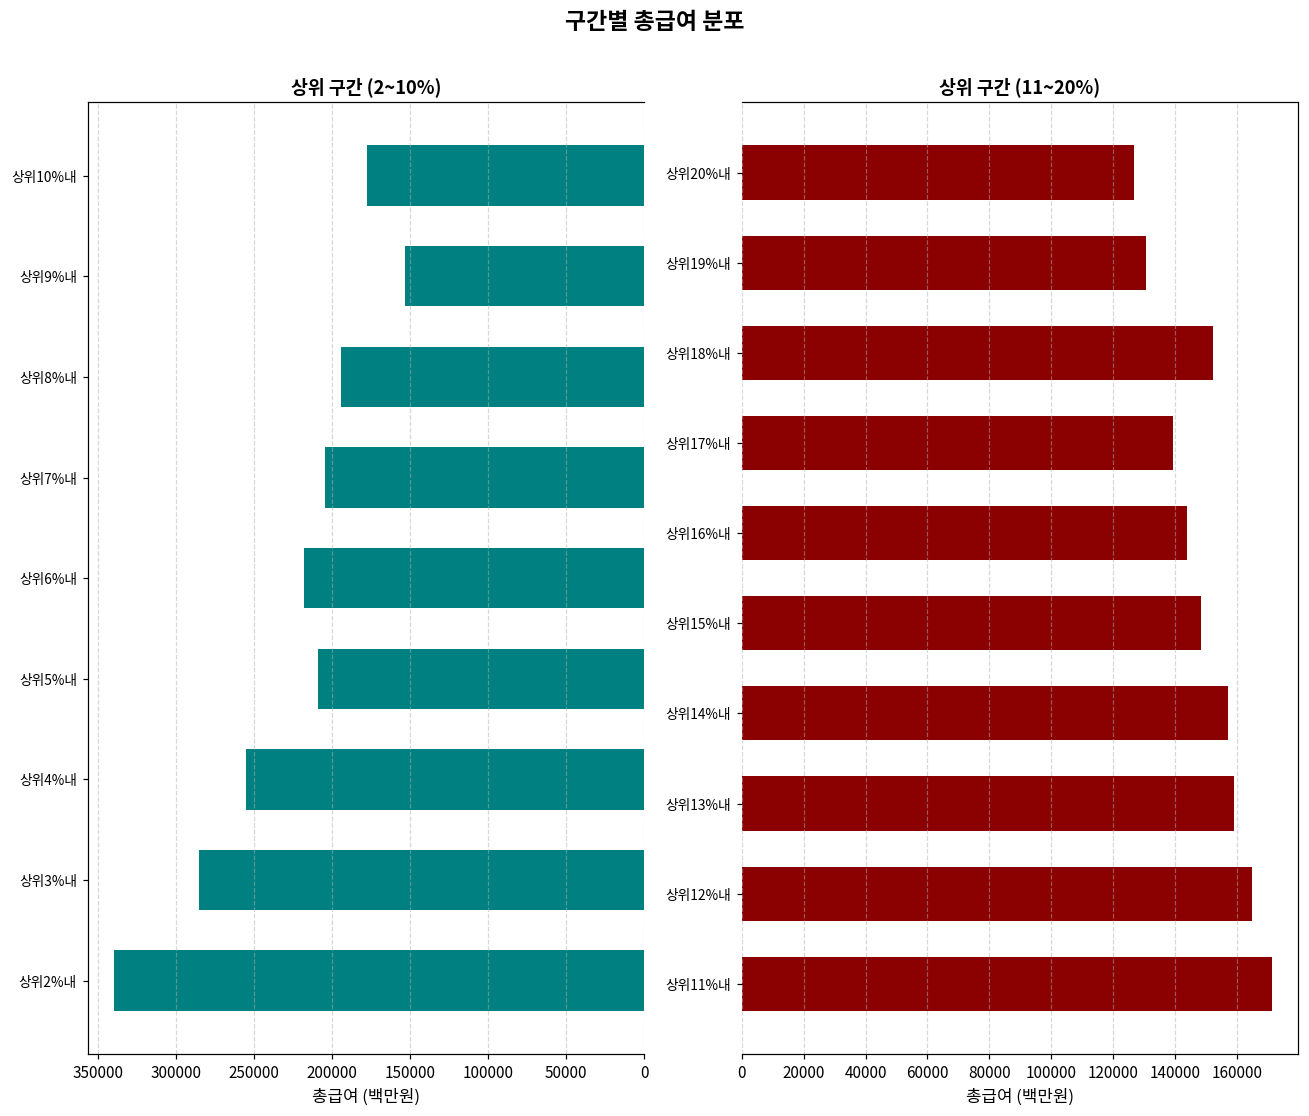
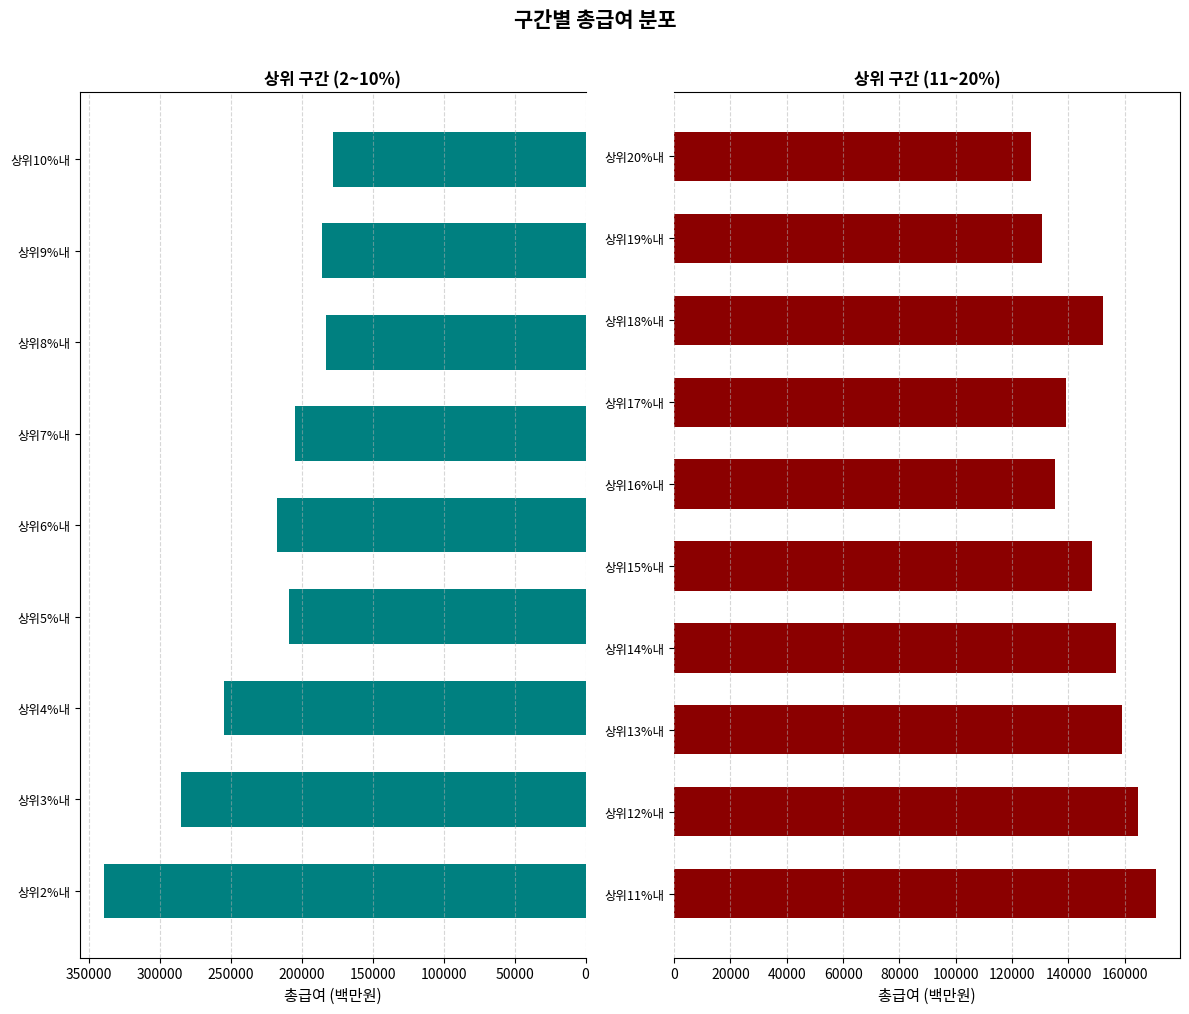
  {
    "상위 구간 (2~10%)": {
      "상위10%내": 178000,
-     "상위9%내": 153000,
-     "상위8%내": 194000,
+     "상위9%내": 186000,
+     "상위8%내": 183000,
      "상위7%내": 205000,
      "상위6%내": 218000,
      "상위5%내": 209000,
      "상위4%내": 255000,
      "상위3%내": 285000,
      "상위2%내": 340000
    },
    "상위 구간 (11~20%)": {
      "상위20%내": 127000,
      "상위19%내": 131000,
      "상위18%내": 152000,
      "상위17%내": 139000,
-     "상위16%내": 144000,
+     "상위16%내": 135000,
      "상위15%내": 148000,
      "상위14%내": 157000,
      "상위13%내": 159000,
      "상위12%내": 165000,
      "상위11%내": 171000
    }
  }
